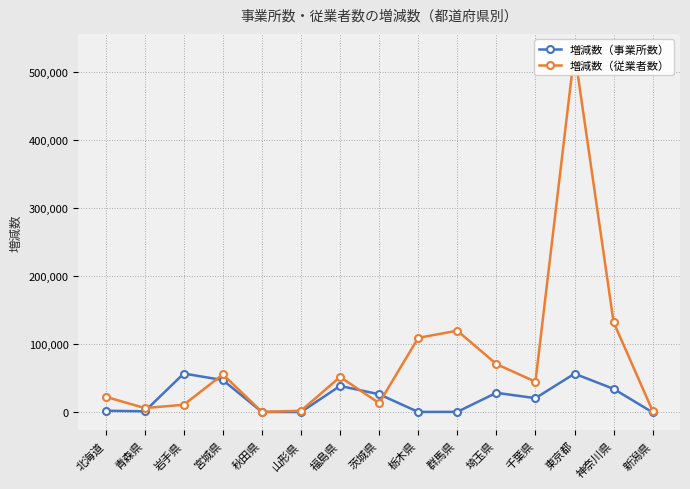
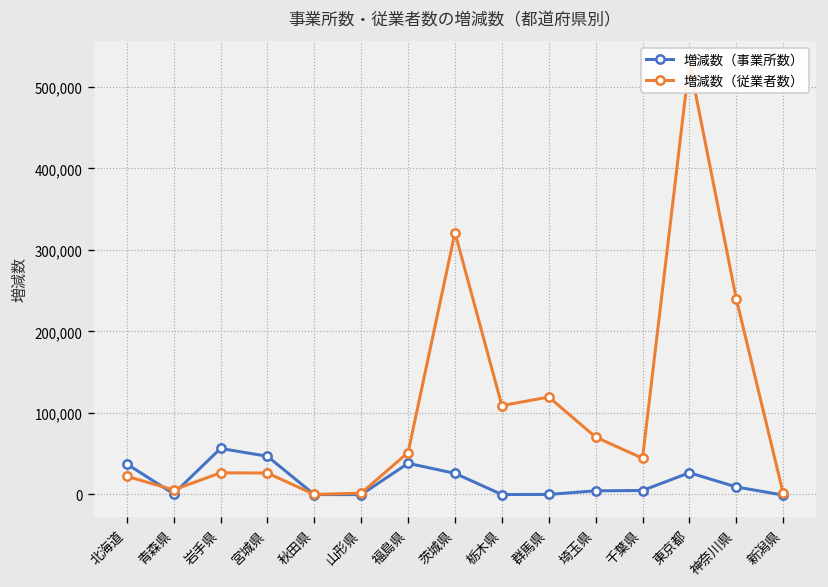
  {
    "増減数（事業所数）": {
-     "北海道": "0",
+     "北海道": "40,000",
      "青森県": "0",
      "岩手県": "60,000",
      "宮城県": "50,000",
      "福島県": "40,000",
      "茨城県": "30,000",
      "栃木県": "0",
      "群馬県": "0",
-     "埼玉県": "30,000",
-     "千葉県": "20,000",
-     "東京都": "60,000",
-     "神奈川県": "30,000"
+     "埼玉県": "0",
+     "千葉県": "0",
+     "東京都": "30,000",
+     "神奈川県": "10,000"
    },
    "増減数（従業者数）": {
      "北海道": "20,000",
      "青森県": "10,000",
-     "岩手県": "10,000",
-     "宮城県": "60,000",
+     "岩手県": "30,000",
+     "宮城県": "30,000",
      "福島県": "50,000",
-     "茨城県": "10,000",
+     "茨城県": "320,000",
      "栃木県": "110,000",
      "群馬県": "120,000",
      "埼玉県": "70,000",
      "千葉県": "40,000",
-     "神奈川県": "130,000"
+     "神奈川県": "240,000"
    }
  }
